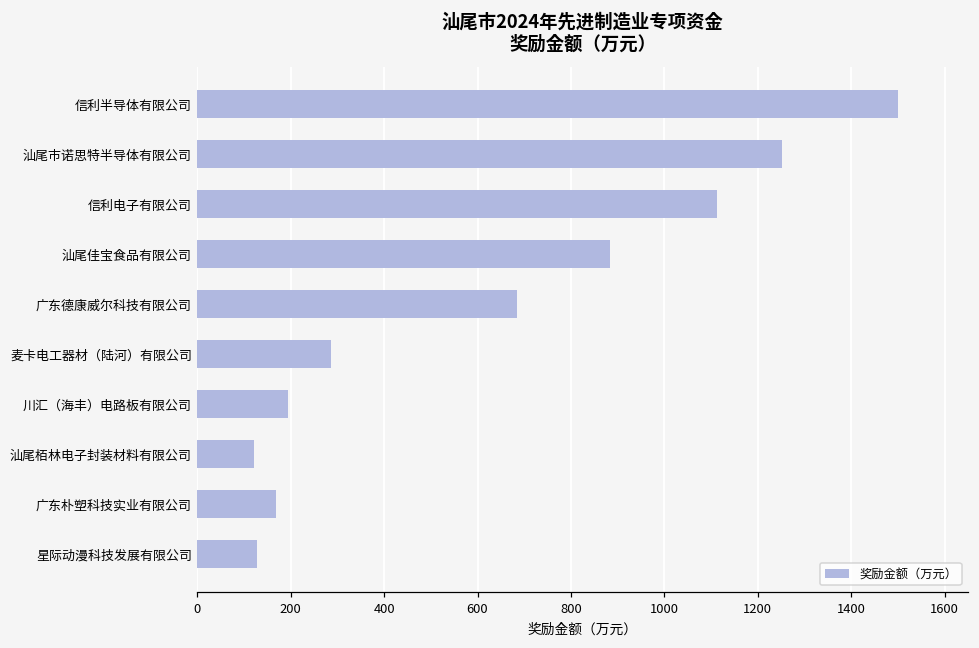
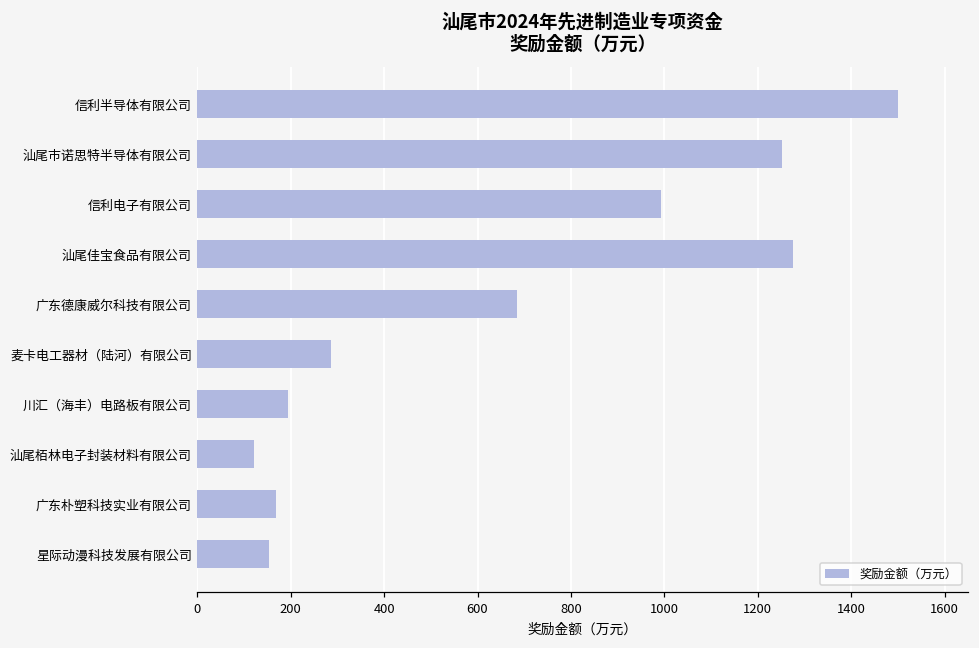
  {
    "信利半导体有限公司": 1500,
    "汕尾市诺思特半导体有限公司": 1250,
-   "信利电子有限公司": 1110,
-   "汕尾佳宝食品有限公司": 880,
+   "信利电子有限公司": 990,
+   "汕尾佳宝食品有限公司": 1270,
    "广东德康威尔科技有限公司": 690,
    "麦卡电工器材（陆河）有限公司": 290,
    "川汇（海丰）电路板有限公司": 190,
    "汕尾栢林电子封装材料有限公司": 120,
    "广东朴塑科技实业有限公司": 170,
-   "星际动漫科技发展有限公司": 130
+   "星际动漫科技发展有限公司": 150
  }
